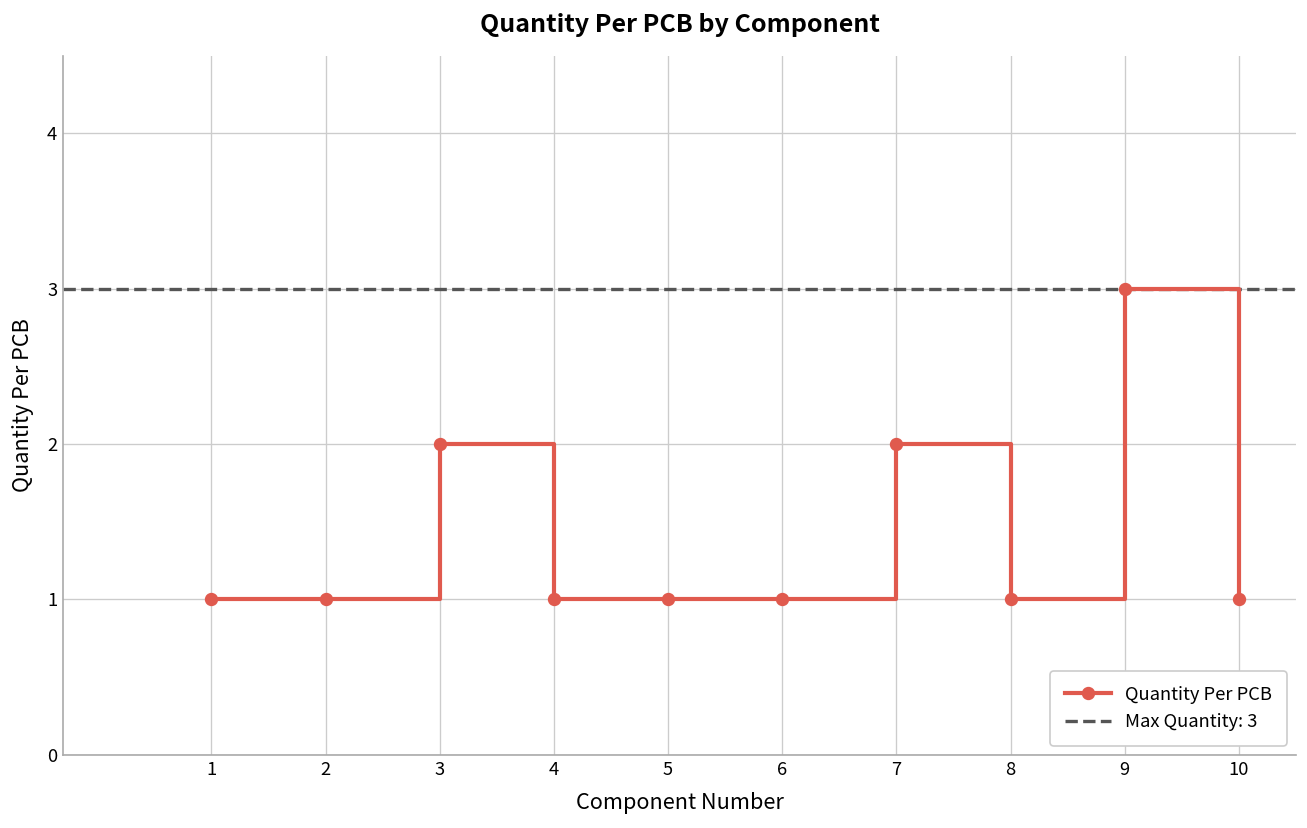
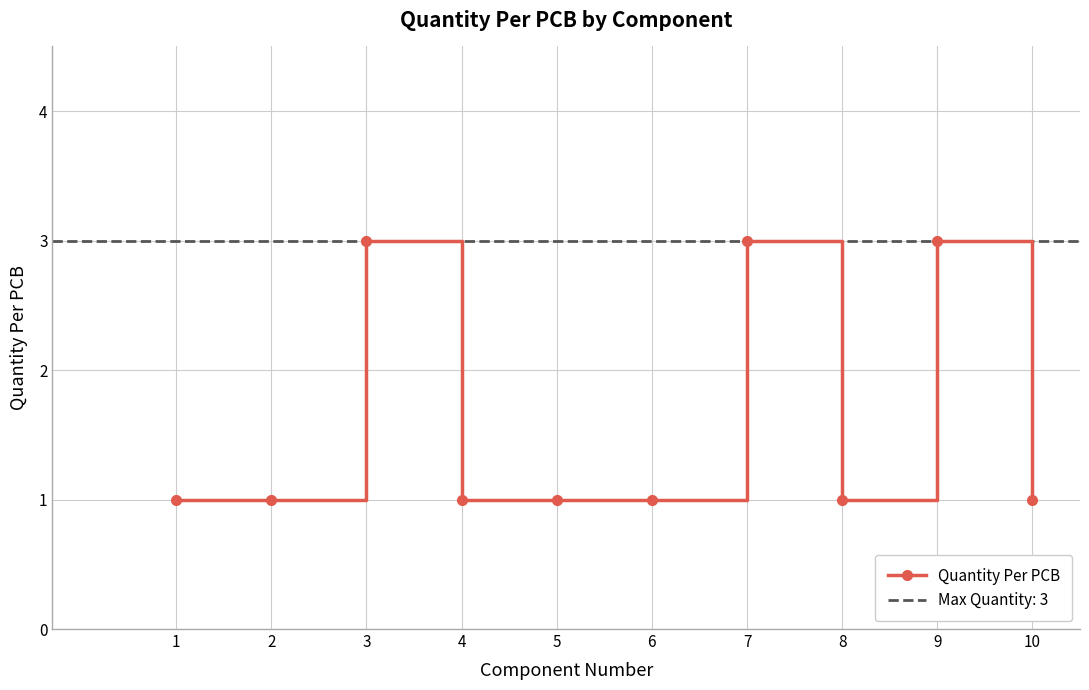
  {
    "1": 1,
    "2": 1,
-   "3": 2,
+   "3": 3,
    "4": 1,
    "5": 1,
    "6": 1,
-   "7": 2,
+   "7": 3,
    "8": 1,
    "9": 3,
    "10": 1
  }
